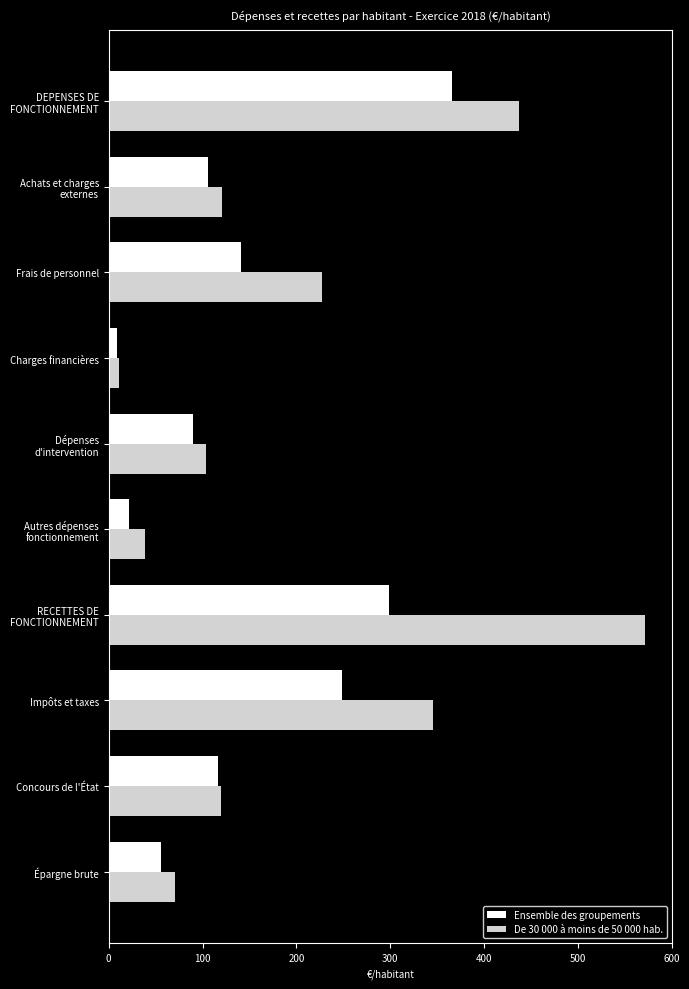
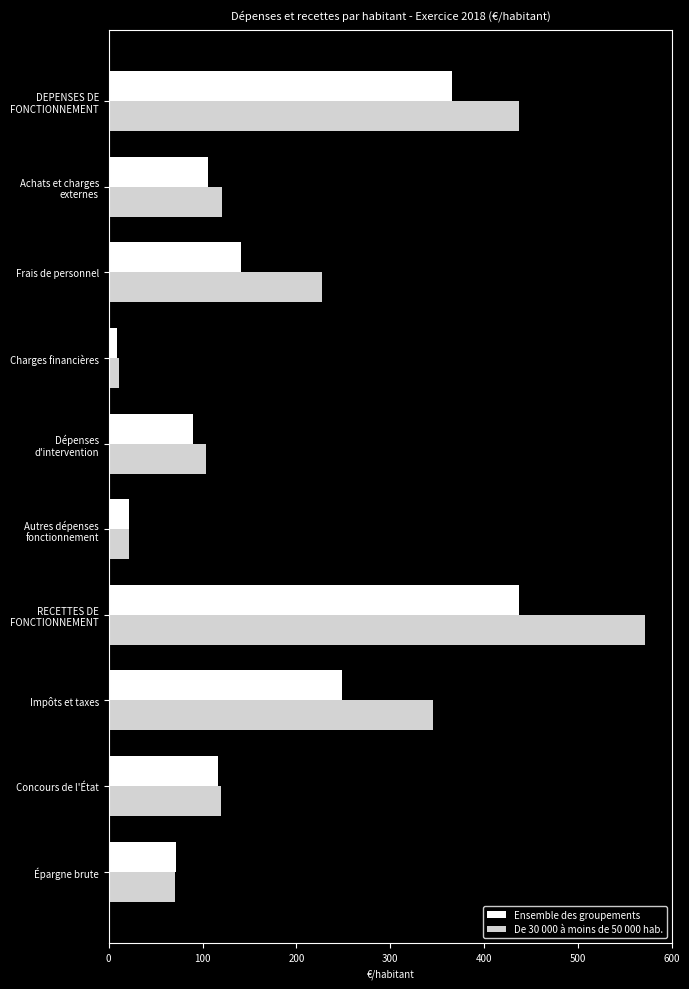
  {
    "Ensemble des groupements": {
      "DEPENSES DE FONCTIONNEMENT": 370,
      "Achats et charges externes": 110,
      "Frais de personnel": 140,
      "Charges financières": 10,
      "Dépenses d'intervention": 90,
      "Autres dépenses fonctionnement": 20,
-     "RECETTES DE FONCTIONNEMENT": 300,
+     "RECETTES DE FONCTIONNEMENT": 440,
      "Impôts et taxes": 250,
      "Concours de l'État": 120,
-     "Épargne brute": 60
+     "Épargne brute": 70
    },
    "De 30 000 à moins de 50 000 hab.": {
      "DEPENSES DE FONCTIONNEMENT": 440,
      "Achats et charges externes": 120,
      "Frais de personnel": 230,
      "Charges financières": 10,
      "Dépenses d'intervention": 100,
-     "Autres dépenses fonctionnement": 40,
+     "Autres dépenses fonctionnement": 20,
      "RECETTES DE FONCTIONNEMENT": 570,
      "Impôts et taxes": 350,
      "Concours de l'État": 120,
      "Épargne brute": 70
    }
  }
